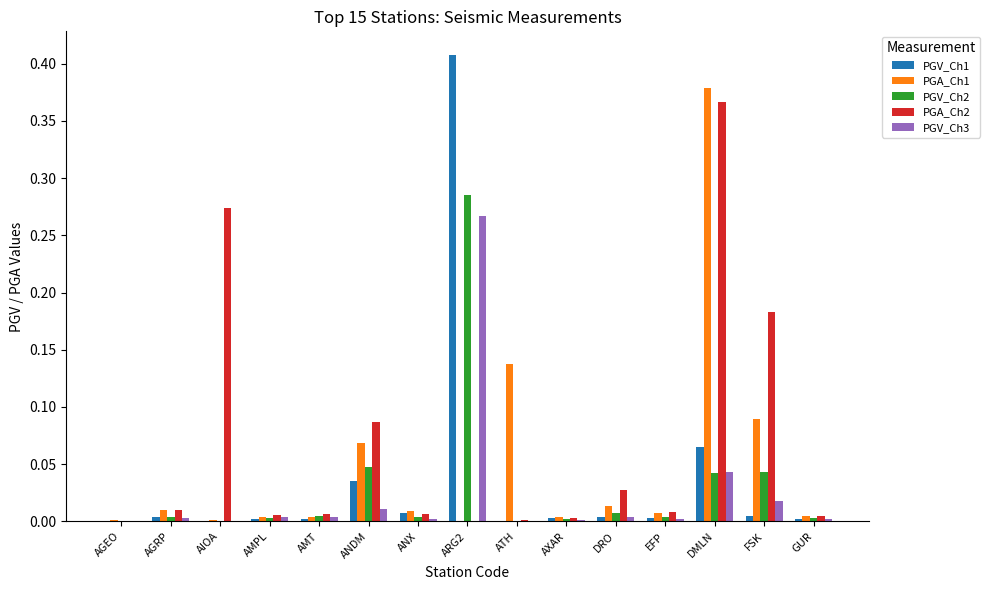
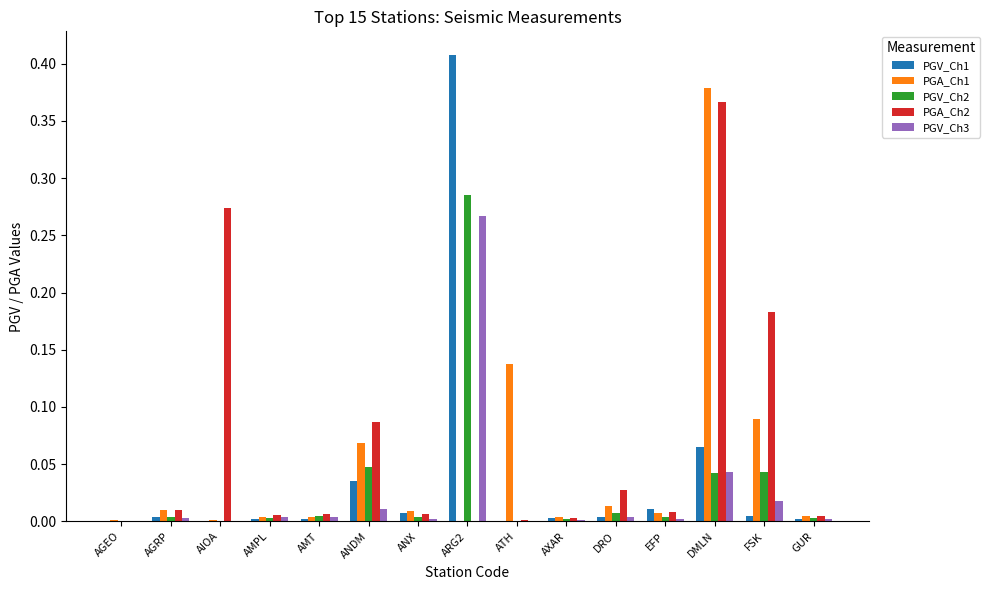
  {
    "PGV_Ch1": {
      "AGRP": 0.004,
      "AMT": 0.002,
      "ANDM": 0.036,
      "ANX": 0.007,
      "ARG2": 0.408,
      "AXAR": 0.003,
      "DRO": 0.004,
-     "EFP": 0.003,
+     "EFP": 0.011,
      "DMLN": 0.065,
      "FSK": 0.004
    },
    "PGA_Ch1": {
      "AGRP": 0.010,
      "AMPL": 0.004,
      "AMT": 0.004,
      "ANDM": 0.069,
      "ANX": 0.009,
      "ARG2": 0.000,
      "ATH": 0.138,
      "AXAR": 0.004,
      "DRO": 0.013,
      "EFP": 0.008,
      "DMLN": 0.379,
      "FSK": 0.090,
      "GUR": 0.005
    },
    "PGV_Ch2": {
      "AGRP": 0.004,
      "AMPL": 0.003,
      "AMT": 0.005,
      "ANDM": 0.047,
      "ANX": 0.004,
      "ARG2": 0.285,
      "AXAR": 0.002,
      "DRO": 0.007,
      "EFP": 0.004,
      "DMLN": 0.043,
      "FSK": 0.044,
      "GUR": 0.003
    },
    "PGA_Ch2": {
      "AGEO": 0.000,
      "AGRP": 0.010,
      "AIOA": 0.274,
      "AMPL": 0.005,
      "AMT": 0.007,
      "ANDM": 0.087,
      "ANX": 0.006,
      "ARG2": 0.000,
      "AXAR": 0.003,
      "DRO": 0.028,
      "EFP": 0.008,
      "DMLN": 0.366,
      "FSK": 0.183,
      "GUR": 0.005
    },
    "PGV_Ch3": {
      "AGRP": 0.003,
      "AMPL": 0.004,
      "AMT": 0.004,
      "ANDM": 0.011,
      "ARG2": 0.267,
      "DRO": 0.004,
      "DMLN": 0.043,
      "FSK": 0.018,
      "GUR": 0.002
    }
  }
